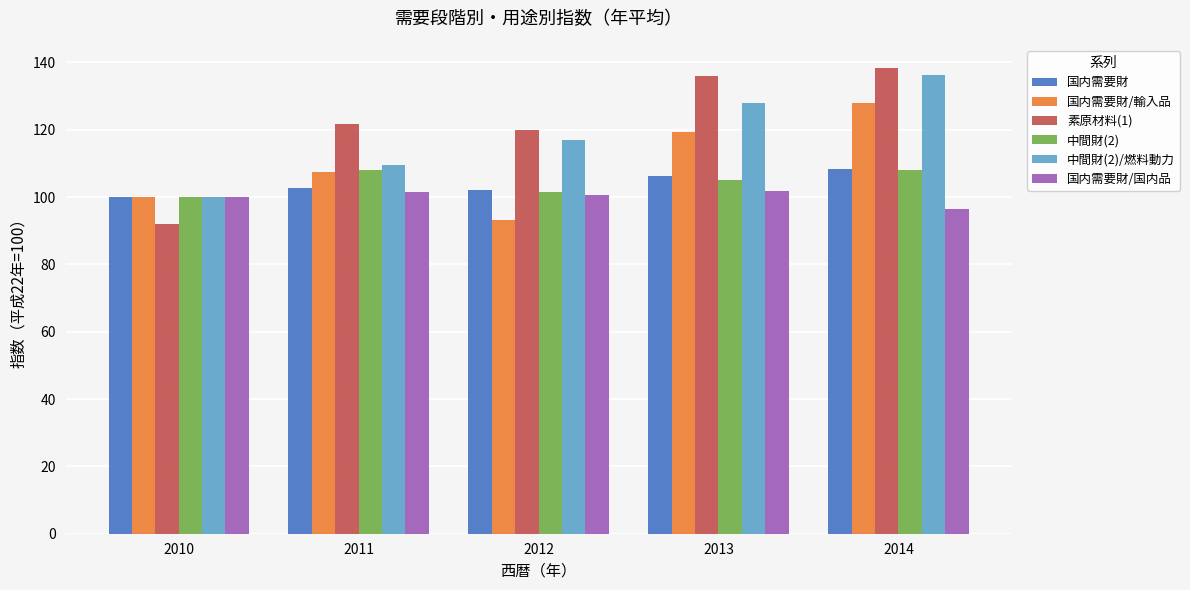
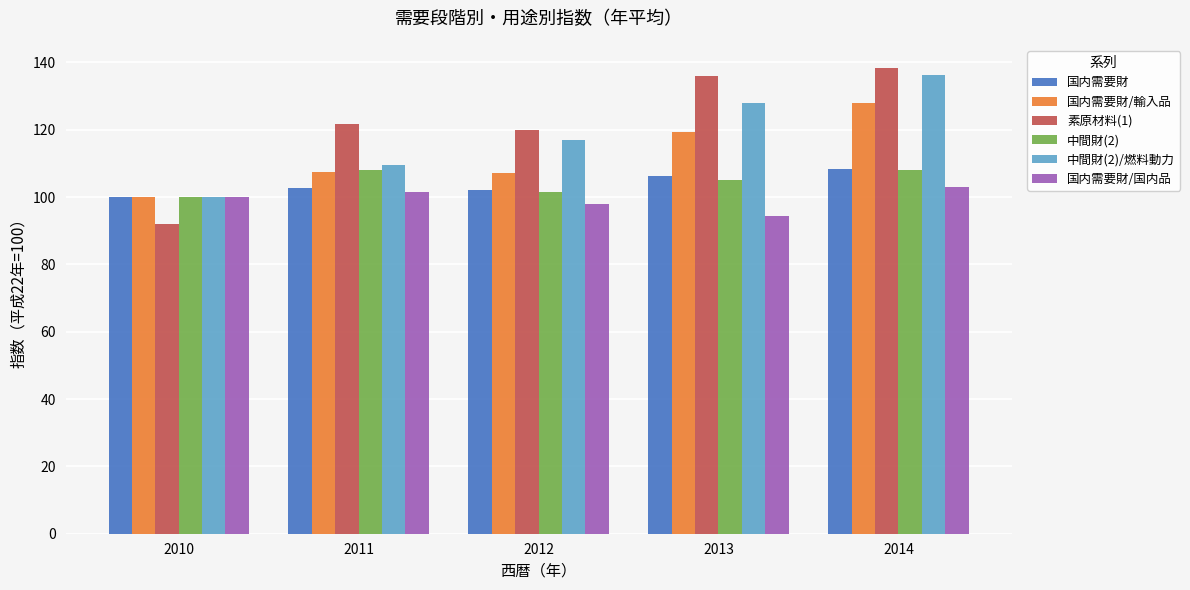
  {
    "国内需要財/輸入品": {
      "2010": 100,
      "2011": 108,
-     "2012": 93,
+     "2012": 107,
      "2013": 119,
      "2014": 128
    },
    "素原材料(1)": {
      "2010": 92,
      "2011": 122,
      "2012": 120,
      "2013": 136,
      "2014": 138
    },
    "中間財(2)": {
      "2010": 100,
      "2011": 108,
      "2012": 102,
      "2013": 105,
      "2014": 108
    },
    "国内需要財/国内品": {
      "2010": 100,
      "2011": 102,
-     "2012": 101,
-     "2013": 102,
-     "2014": 96
+     "2012": 98,
+     "2013": 94,
+     "2014": 103
    }
  }
